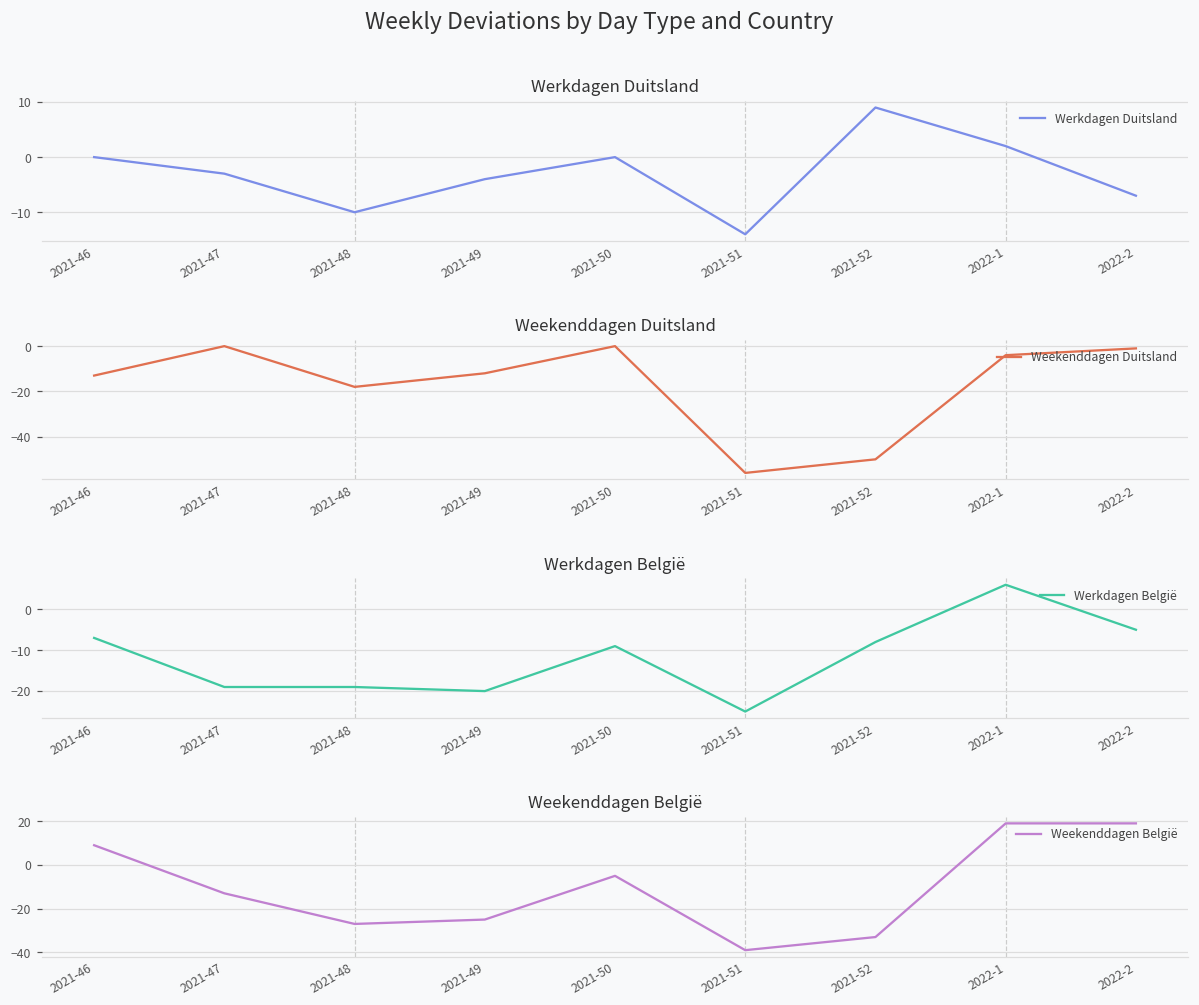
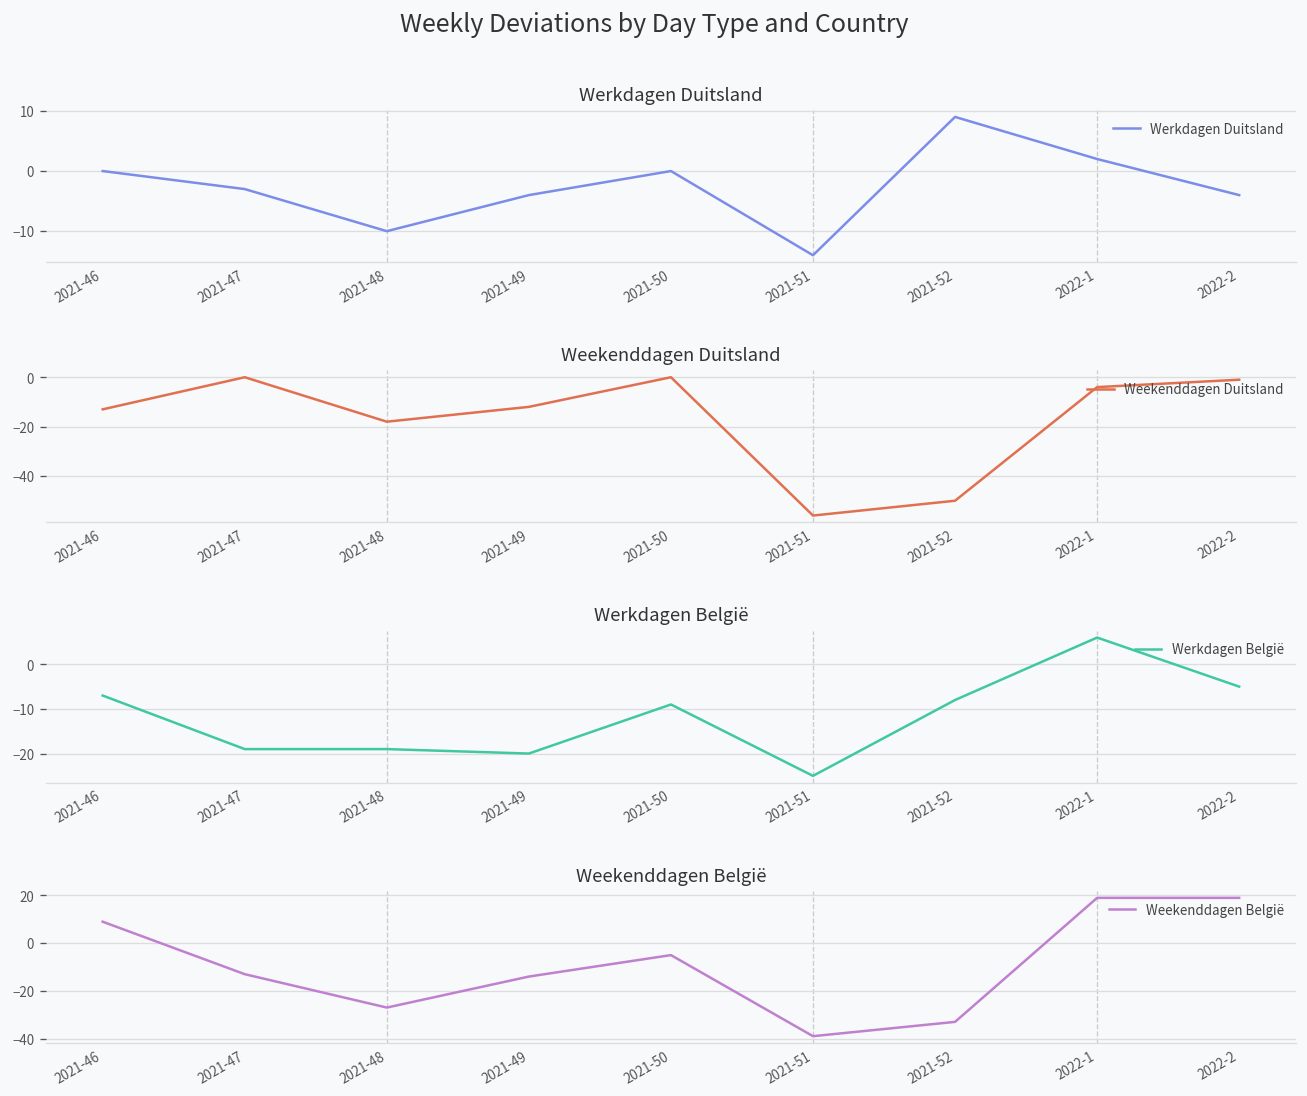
  {
    "Werkdagen Duitsland": {
      "2021-46": 0,
      "2021-47": -3,
      "2021-48": -10,
      "2021-49": -4,
      "2021-50": 0,
      "2021-51": -14,
      "2021-52": 9,
      "2022-1": 2,
-     "2022-2": -7
+     "2022-2": -4
    },
    "Weekenddagen Duitsland": {
      "2021-46": -13,
      "2021-47": 0,
      "2021-48": -18,
      "2021-49": -12,
      "2021-50": 0,
      "2021-51": -56,
      "2021-52": -50,
      "2022-1": -4,
      "2022-2": -1
    },
    "Werkdagen België": {
      "2021-46": -7,
      "2021-47": -19,
      "2021-48": -19,
      "2021-49": -20,
      "2021-50": -9,
      "2021-51": -25,
      "2021-52": -8,
      "2022-1": 6,
      "2022-2": -5
    },
    "Weekenddagen België": {
      "2021-46": 9,
      "2021-47": -13,
      "2021-48": -27,
-     "2021-49": -25,
+     "2021-49": -14,
      "2021-50": -5,
      "2021-51": -39,
      "2021-52": -33,
      "2022-1": 19,
      "2022-2": 19
    }
  }
